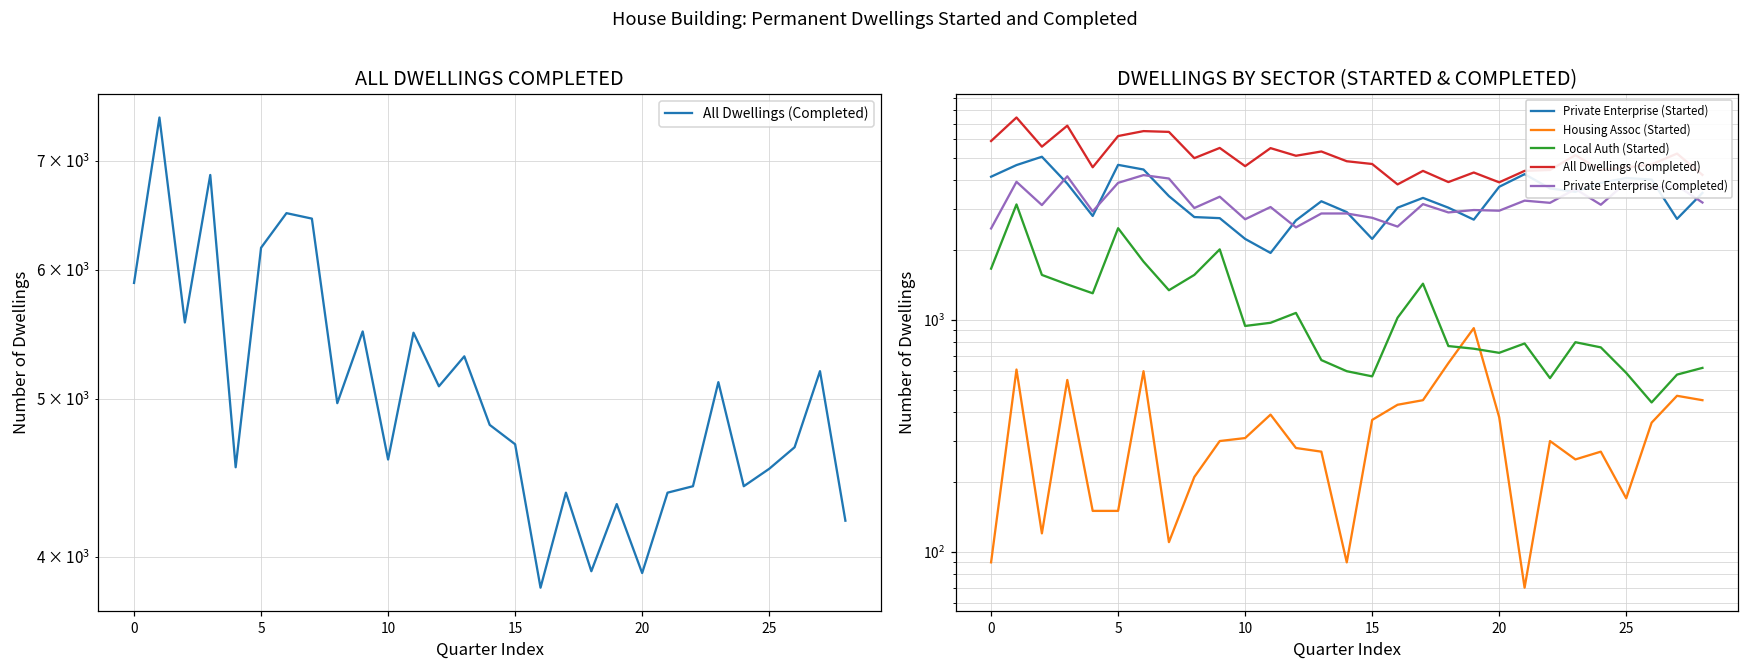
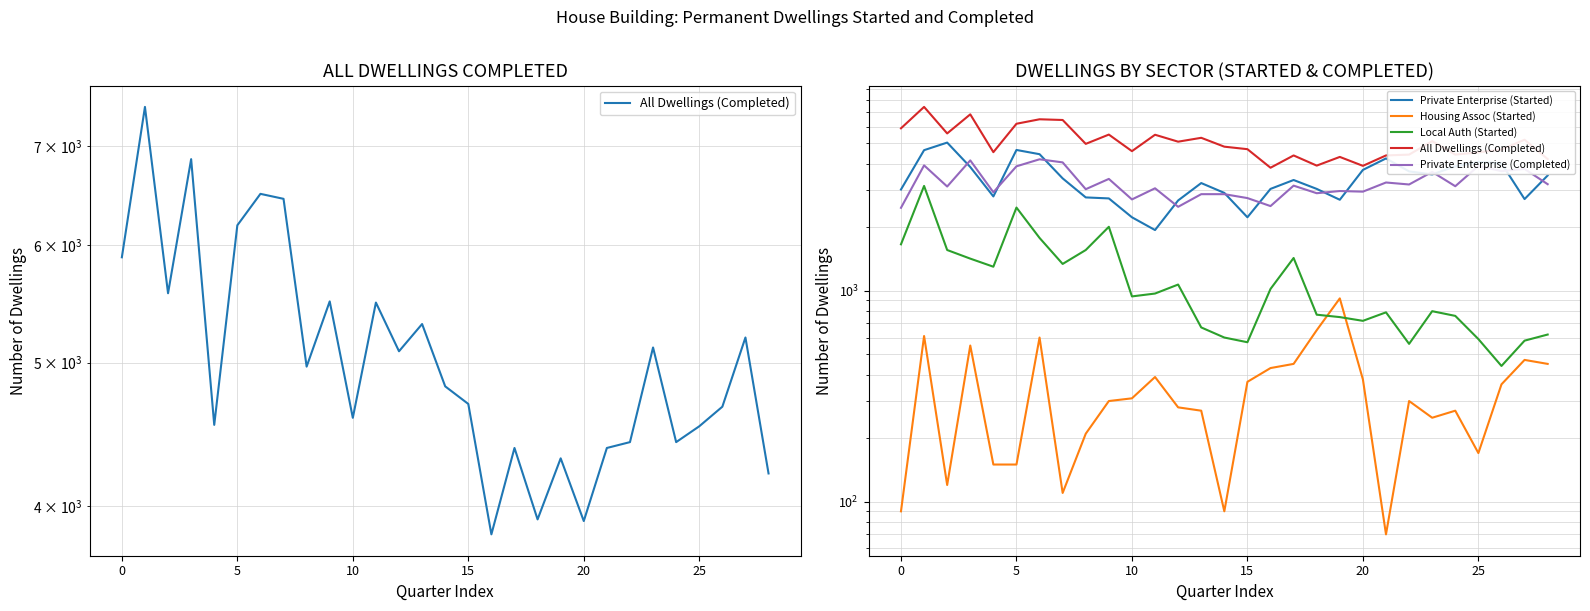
  {
    "DWELLINGS BY SECTOR (STARTED & COMPLETED)": {
      "Private Enterprise (Started)": {
-       "0": 4100,
+       "0": 3000,
        "5": 4700,
        "10": 2200,
        "15": 2200,
        "20": 3700
      },
      "Housing Assoc (Started)": {
        "0": 90,
        "5": 150,
        "10": 310,
        "15": 370,
        "20": 380,
        "25": 170
      },
      "Local Auth (Started)": {
        "0": 1700,
        "5": 2500,
        "10": 900,
        "15": 570,
        "20": 720,
        "25": 590
      },
      "All Dwellings (Completed)": {
        "0": 5900,
        "5": 6200,
        "10": 4600,
        "15": 4700,
        "20": 3900
      },
      "Private Enterprise (Completed)": {
        "0": 2500,
        "5": 3900,
        "10": 2700,
        "15": 2800,
        "20": 3000
      }
    }
  }
